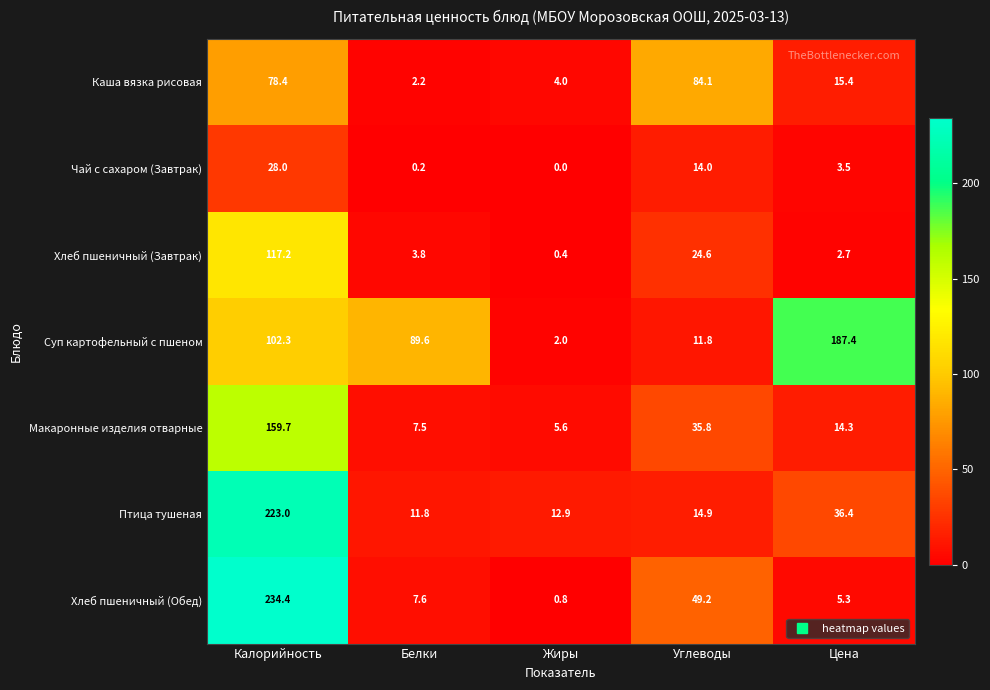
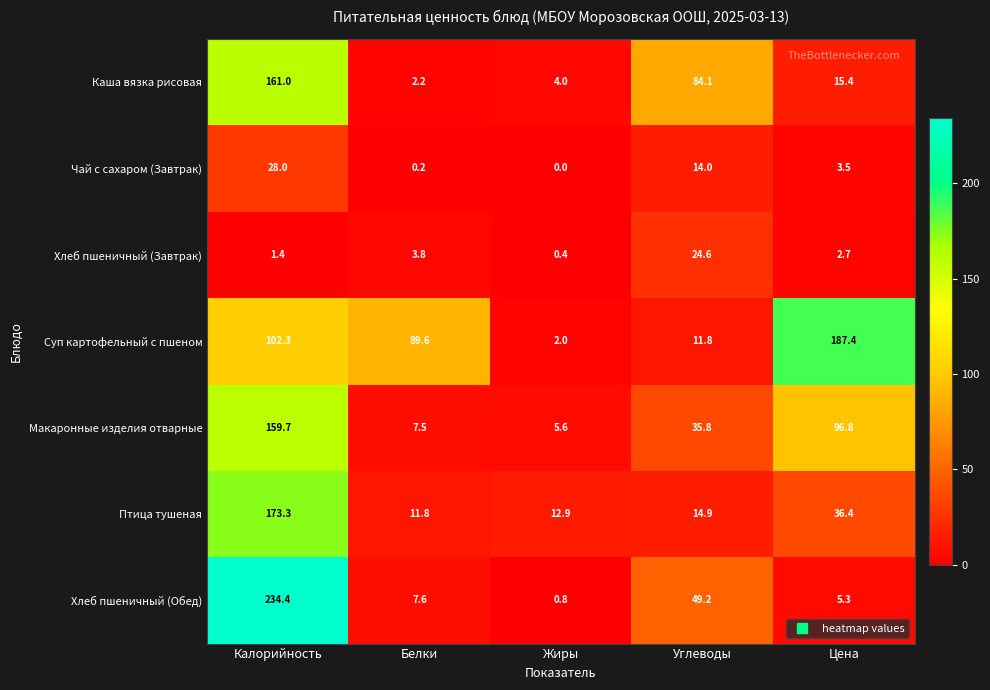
  {
    "Каша вязка рисовая": {
-     "Калорийность": 78.4,
+     "Калорийность": 161.0,
      "Белки": 2.2,
      "Жиры": 4.0,
      "Углеводы": 84.1
    },
    "Чай с сахаром (Завтрак)": {
      "Калорийность": 28.0,
      "Белки": 0.2,
      "Жиры": 0.0,
      "Углеводы": 14.0,
      "Цена": 3.5
    },
    "Хлеб пшеничный (Завтрак)": {
-     "Калорийность": 117.2,
+     "Калорийность": 1.4,
      "Белки": 3.8,
      "Жиры": 0.4,
      "Углеводы": 24.6,
      "Цена": 2.7
    },
    "Суп картофельный с пшеном": {
      "Калорийность": 102.3,
      "Белки": 89.6,
      "Жиры": 2.0,
      "Углеводы": 11.8,
      "Цена": 187.4
    },
    "Макаронные изделия отварные": {
      "Калорийность": 159.7,
      "Белки": 7.5,
      "Жиры": 5.6,
      "Углеводы": 35.8,
-     "Цена": 14.3
+     "Цена": 96.8
    },
    "Птица тушеная": {
-     "Калорийность": 223.0,
+     "Калорийность": 173.3,
      "Белки": 11.8,
      "Жиры": 12.9,
      "Углеводы": 14.9,
      "Цена": 36.4
    },
    "Хлеб пшеничный (Обед)": {
      "Калорийность": 234.4,
      "Белки": 7.6,
      "Жиры": 0.8,
      "Углеводы": 49.2,
      "Цена": 5.3
    }
  }
